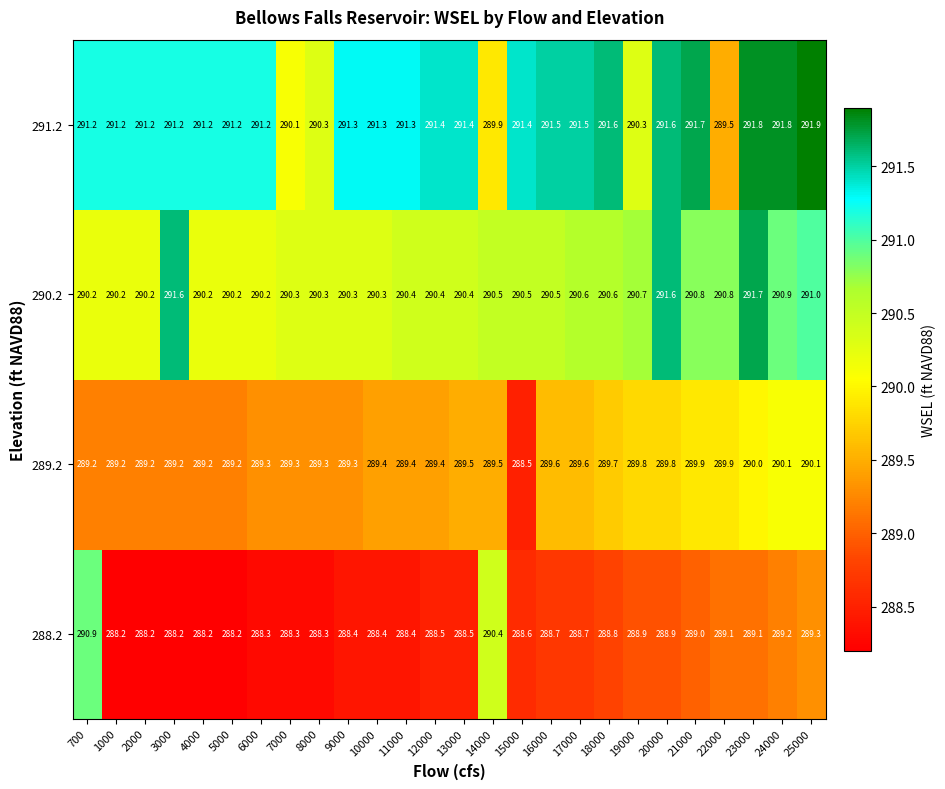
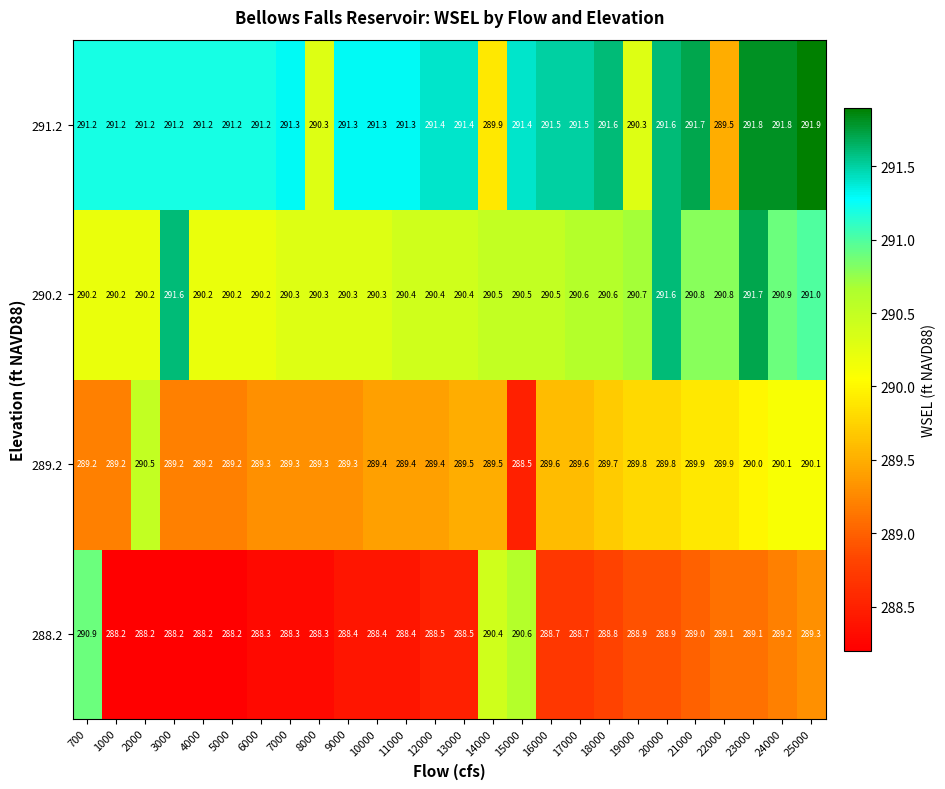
  {
    "291.2": {
      "700": 291.2,
      "1000": 291.2,
      "2000": 291.2,
      "3000": 291.2,
      "4000": 291.2,
      "5000": 291.2,
      "6000": 291.2,
-     "7000": 290.1,
+     "7000": 291.3,
      "8000": 290.3,
      "9000": 291.3,
      "10000": 291.3,
      "11000": 291.3,
      "12000": 291.4,
      "13000": 291.4,
      "14000": 289.9,
      "15000": 291.4,
      "16000": 291.5,
      "17000": 291.5,
      "18000": 291.6,
      "19000": 290.3,
      "20000": 291.6,
      "21000": 291.7,
      "22000": 289.5,
      "23000": 291.8,
      "24000": 291.8,
      "25000": 291.9
    },
    "290.2": {
      "700": 290.2,
      "1000": 290.2,
      "2000": 290.2,
      "3000": 291.6,
      "4000": 290.2,
      "5000": 290.2,
      "6000": 290.2,
      "7000": 290.3,
      "8000": 290.3,
      "9000": 290.3,
      "10000": 290.3,
      "11000": 290.4,
      "12000": 290.4,
      "13000": 290.4,
      "14000": 290.5,
      "15000": 290.5,
      "16000": 290.5,
      "17000": 290.6,
      "18000": 290.6,
      "19000": 290.7,
      "20000": 291.6,
      "21000": 290.8,
      "22000": 290.8,
      "23000": 291.7,
      "24000": 290.9,
      "25000": 291.0
    },
    "289.2": {
      "700": 289.2,
      "1000": 289.2,
-     "2000": 289.2,
+     "2000": 290.5,
      "3000": 289.2,
      "4000": 289.2,
      "5000": 289.2,
      "6000": 289.3,
      "7000": 289.3,
      "8000": 289.3,
      "9000": 289.3,
      "10000": 289.4,
      "11000": 289.4,
      "12000": 289.4,
      "13000": 289.5,
      "14000": 289.5,
      "15000": 288.5,
      "16000": 289.6,
      "17000": 289.6,
      "18000": 289.7,
      "19000": 289.8,
      "20000": 289.8,
      "21000": 289.9,
      "22000": 289.9,
      "23000": 290.0,
      "24000": 290.1,
      "25000": 290.1
    },
    "288.2": {
      "700": 290.9,
      "1000": 288.2,
      "2000": 288.2,
      "3000": 288.2,
      "4000": 288.2,
      "5000": 288.2,
      "6000": 288.3,
      "7000": 288.3,
      "8000": 288.3,
      "9000": 288.4,
      "10000": 288.4,
      "11000": 288.4,
      "12000": 288.5,
      "13000": 288.5,
      "14000": 290.4,
-     "15000": 288.6,
+     "15000": 290.6,
      "16000": 288.7,
      "17000": 288.7,
      "18000": 288.8,
      "19000": 288.9,
      "20000": 288.9,
      "21000": 289.0,
      "22000": 289.1,
      "23000": 289.1,
      "24000": 289.2,
      "25000": 289.3
    }
  }
